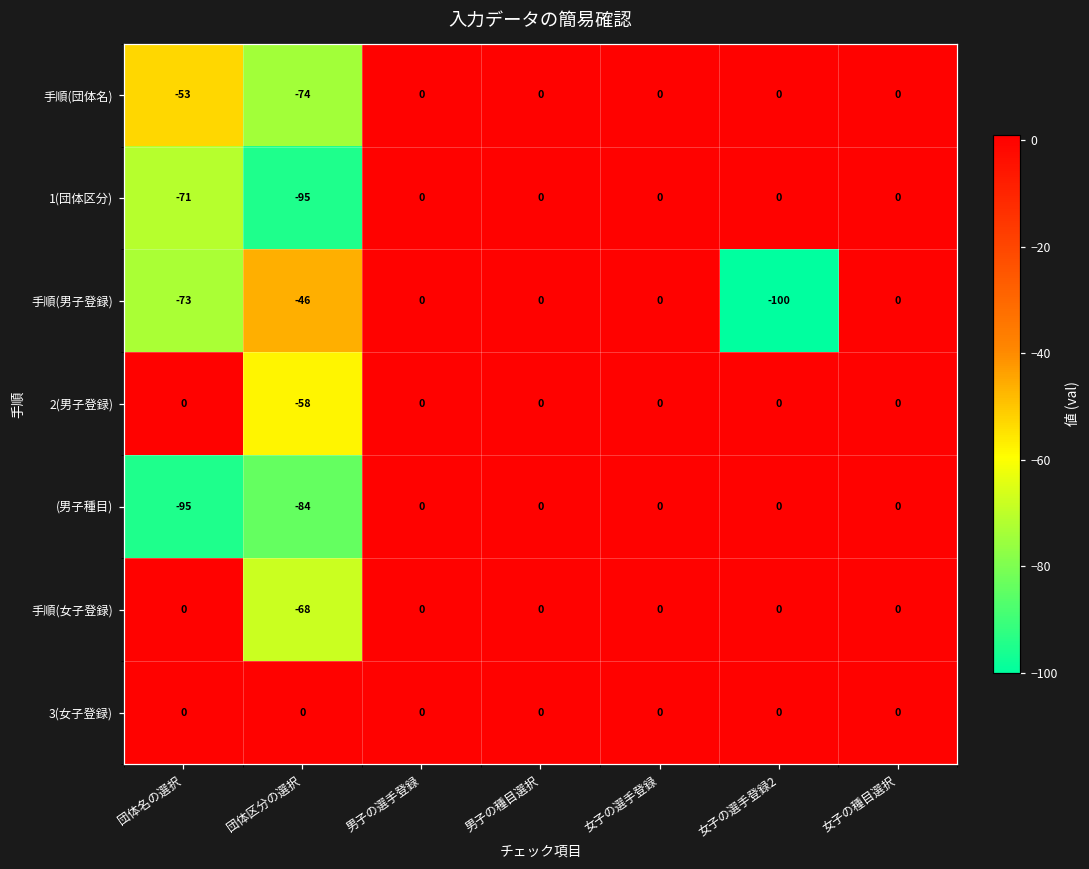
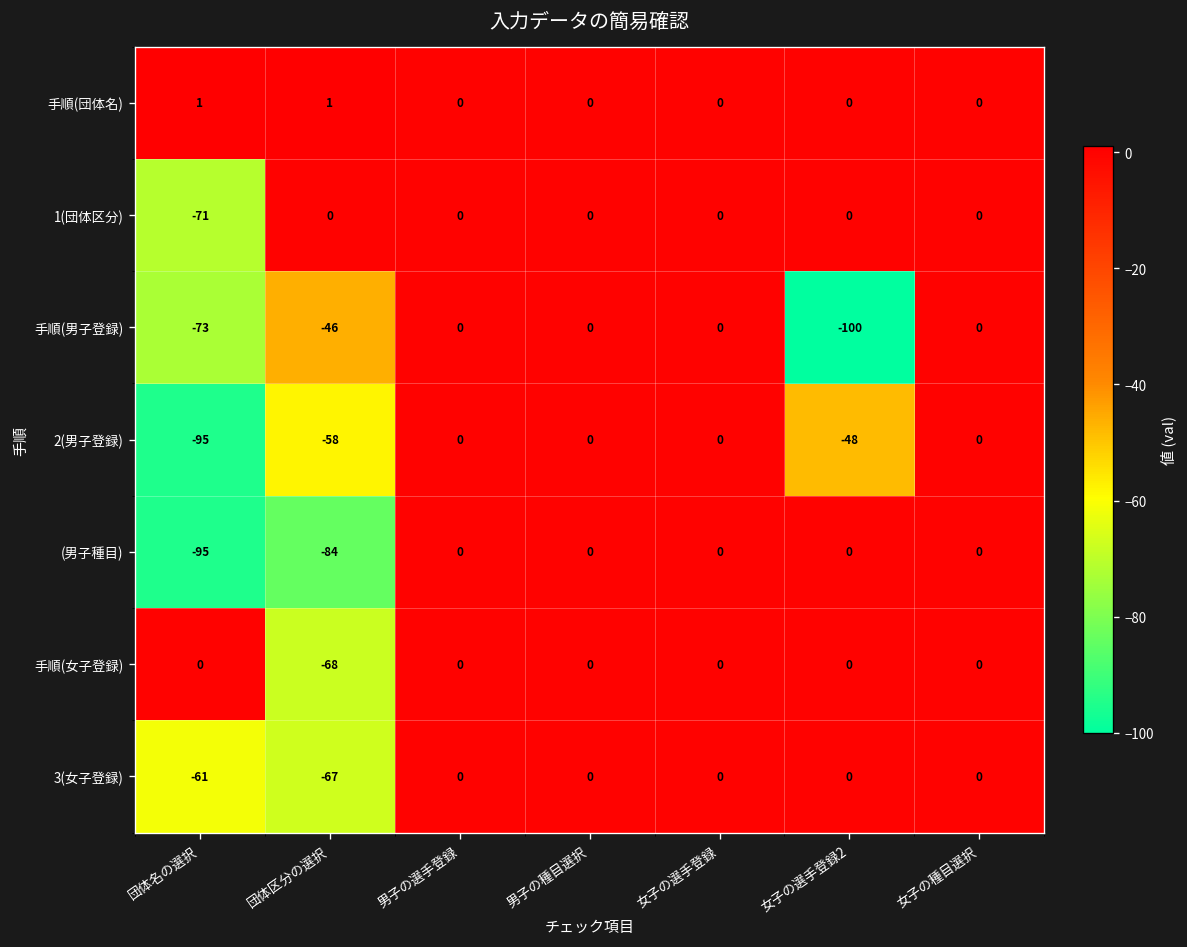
  {
    "手順(団体名)": {
-     "団体名の選択": -53,
-     "団体区分の選択": -74,
+     "団体名の選択": 1,
+     "団体区分の選択": 1,
      "男子の選手登録": 0,
      "男子の種目選択": 0,
      "女子の選手登録": 0,
      "女子の選手登録2": 0,
      "女子の種目選択": 0
    },
    "1(団体区分)": {
      "団体名の選択": -71,
-     "団体区分の選択": -95,
+     "団体区分の選択": 0,
      "男子の選手登録": 0,
      "男子の種目選択": 0,
      "女子の選手登録": 0,
      "女子の選手登録2": 0,
      "女子の種目選択": 0
    },
    "手順(男子登録)": {
      "団体名の選択": -73,
      "団体区分の選択": -46,
      "男子の選手登録": 0,
      "男子の種目選択": 0,
      "女子の選手登録": 0,
      "女子の選手登録2": -100,
      "女子の種目選択": 0
    },
    "2(男子登録)": {
-     "団体名の選択": 0,
+     "団体名の選択": -95,
      "団体区分の選択": -58,
      "男子の選手登録": 0,
      "男子の種目選択": 0,
      "女子の選手登録": 0,
-     "女子の選手登録2": 0,
+     "女子の選手登録2": -48,
      "女子の種目選択": 0
    },
    "(男子種目)": {
      "団体名の選択": -95,
      "団体区分の選択": -84,
      "男子の選手登録": 0,
      "男子の種目選択": 0,
      "女子の選手登録": 0,
      "女子の選手登録2": 0,
      "女子の種目選択": 0
    },
    "手順(女子登録)": {
      "団体名の選択": 0,
      "団体区分の選択": -68,
      "男子の選手登録": 0,
      "男子の種目選択": 0,
      "女子の選手登録": 0,
      "女子の選手登録2": 0,
      "女子の種目選択": 0
    },
    "3(女子登録)": {
-     "団体名の選択": 0,
-     "団体区分の選択": 0,
+     "団体名の選択": -61,
+     "団体区分の選択": -67,
      "男子の選手登録": 0,
      "男子の種目選択": 0,
      "女子の選手登録": 0,
      "女子の選手登録2": 0,
      "女子の種目選択": 0
    }
  }
